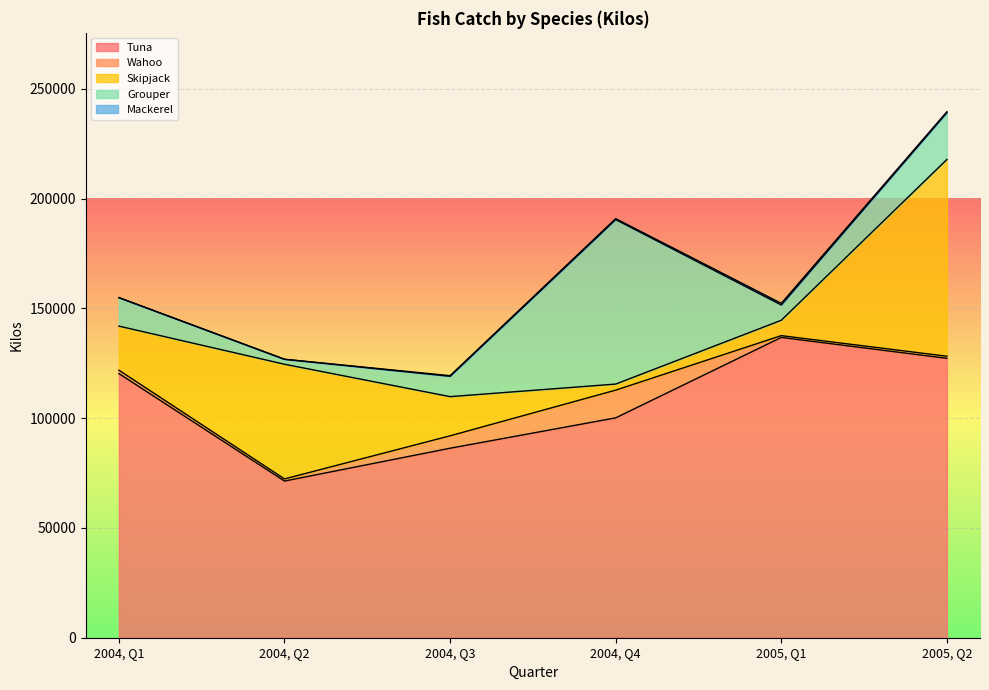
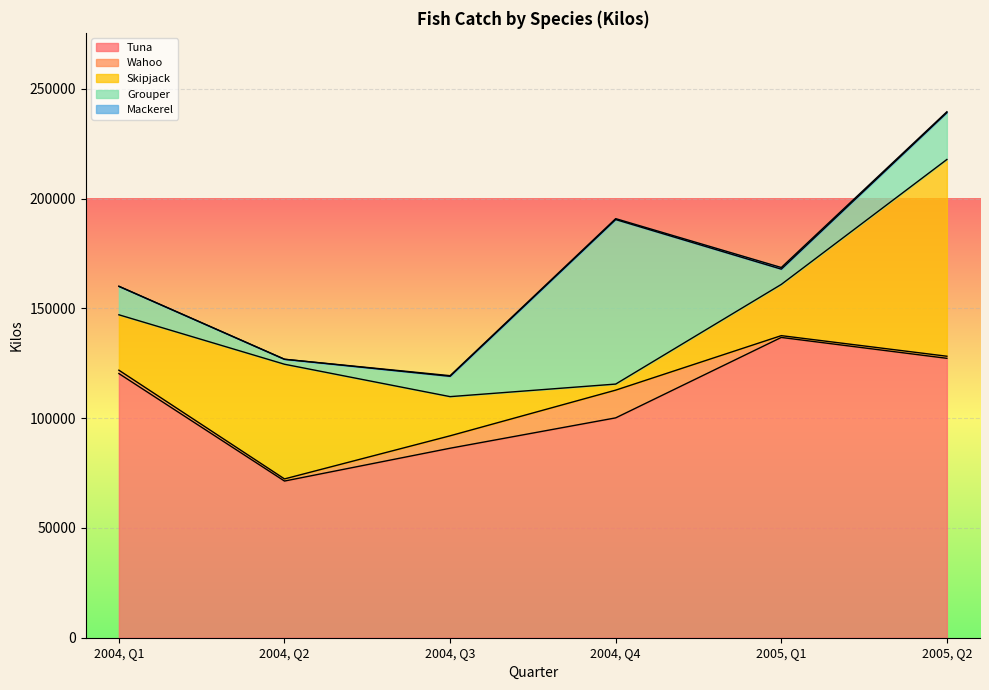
  {
    "Skipjack": {
-     "2004, Q1": 20000,
+     "2004, Q1": 25000,
      "2004, Q2": 52000,
      "2004, Q3": 18000,
      "2004, Q4": 3000,
-     "2005, Q1": 7000,
+     "2005, Q1": 23000,
      "2005, Q2": 90000
    }
  }
